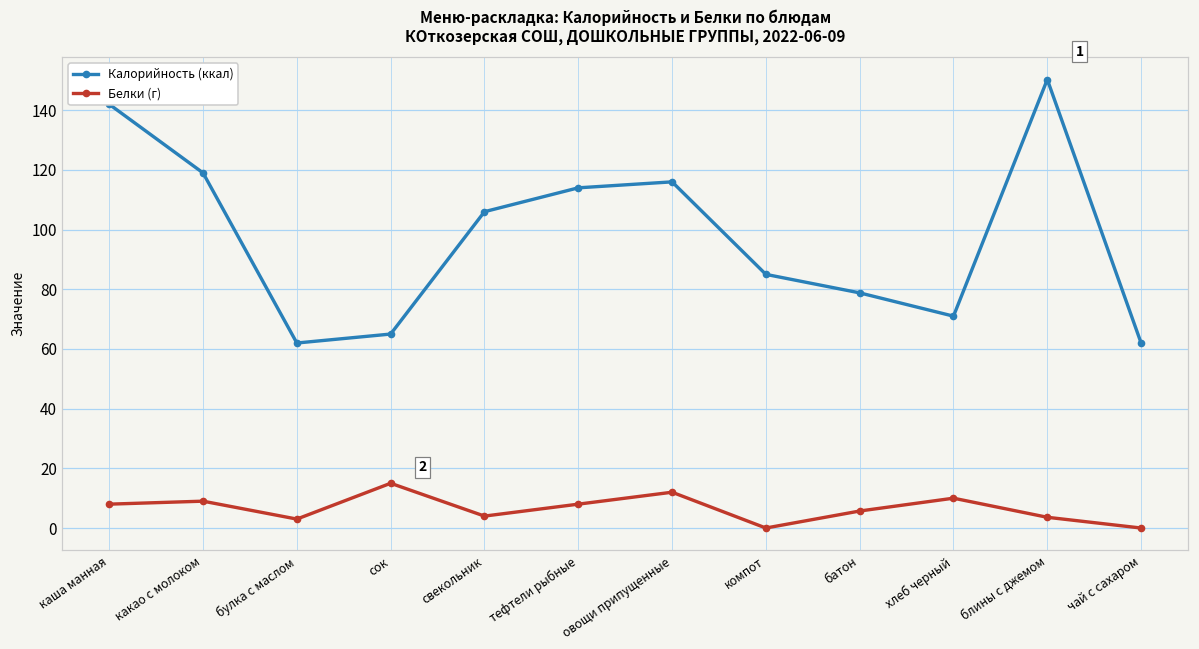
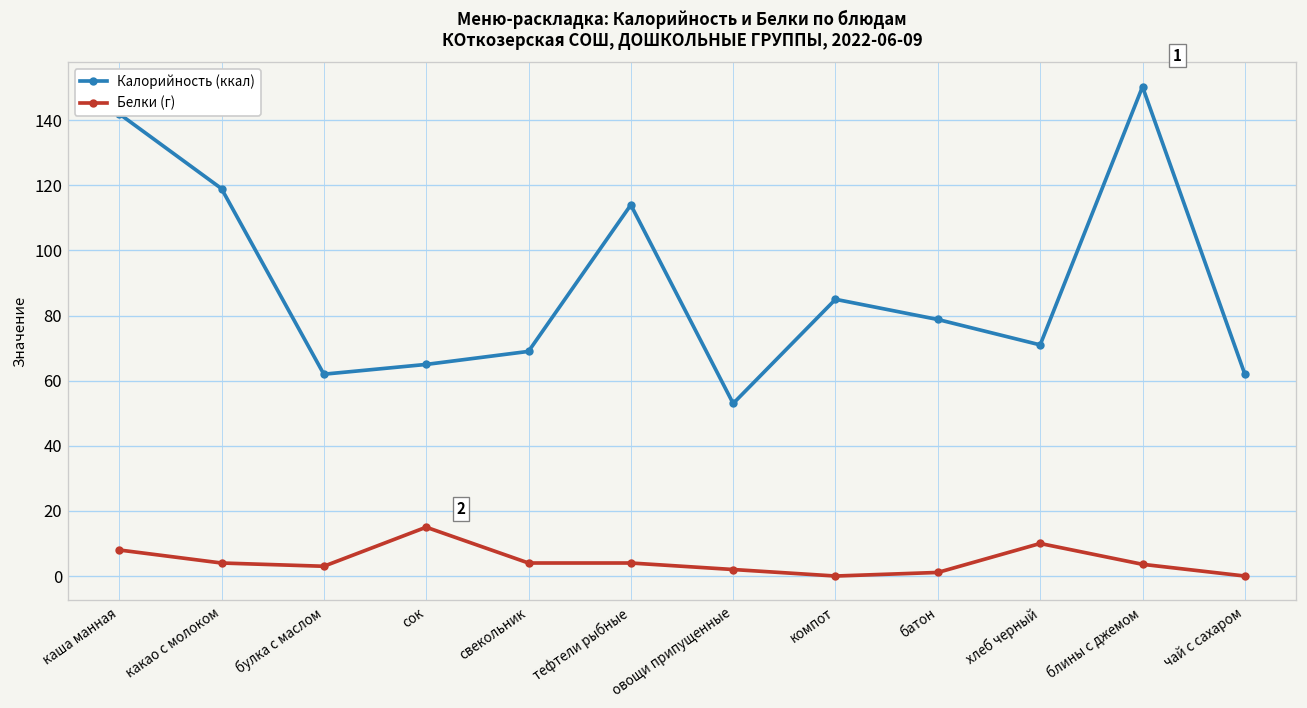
  {
    "Калорийность (ккал)": {
      "каша манная": 142,
      "какао с молоком": 119,
      "булка с маслом": 62,
      "сок": 65,
-     "свекольник": 106,
+     "свекольник": 69,
      "тефтели рыбные": 114,
-     "овощи припущенные": 116,
+     "овощи припущенные": 53,
      "компот": 85,
      "батон": 79,
      "хлеб черный": 71,
      "блины с джемом": 150,
      "чай с сахаром": 62
    },
    "Белки (г)": {
      "каша манная": 8,
-     "какао с молоком": 9,
+     "какао с молоком": 4,
      "булка с маслом": 3,
      "сок": 15,
      "свекольник": 4,
-     "тефтели рыбные": 8,
-     "овощи припущенные": 12,
+     "тефтели рыбные": 4,
+     "овощи припущенные": 2,
      "компот": 0,
-     "батон": 6,
+     "батон": 1,
      "хлеб черный": 10,
      "блины с джемом": 4,
      "чай с сахаром": 0
    }
  }
